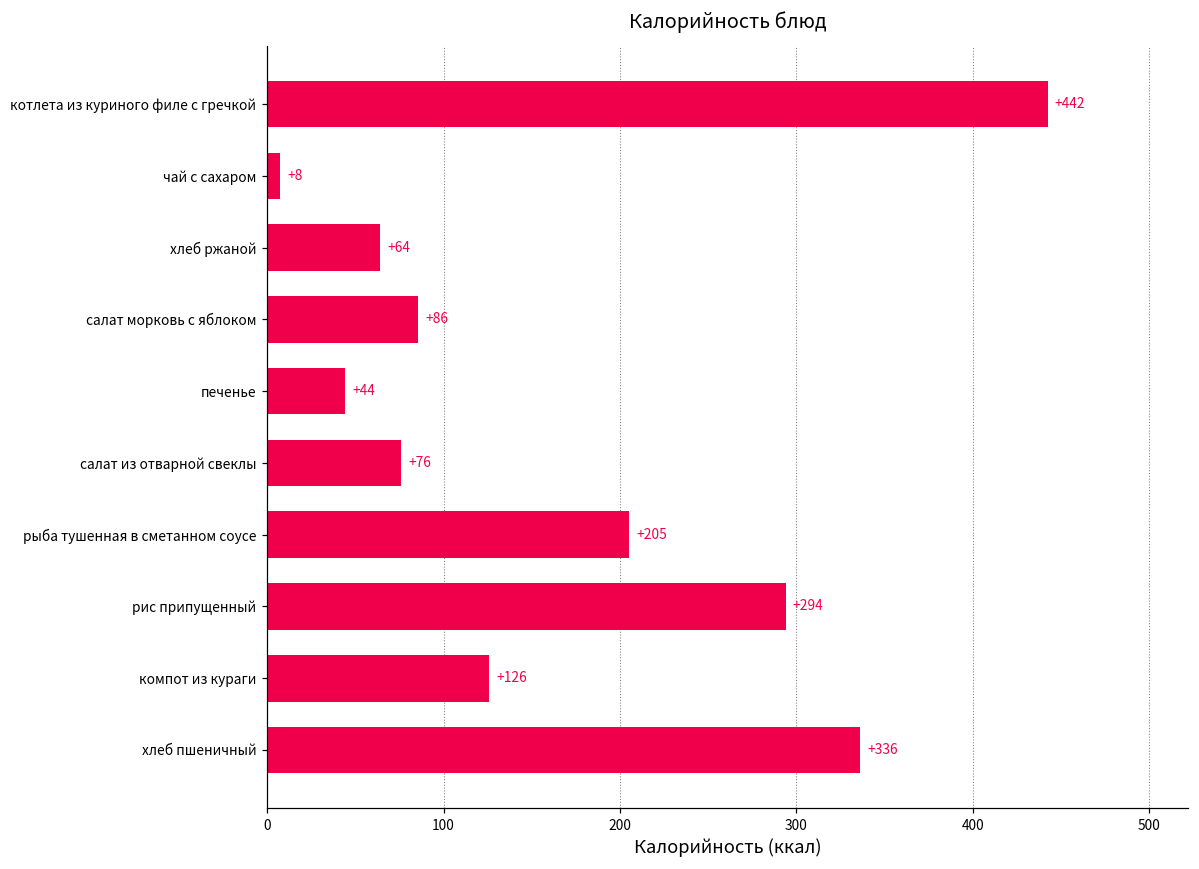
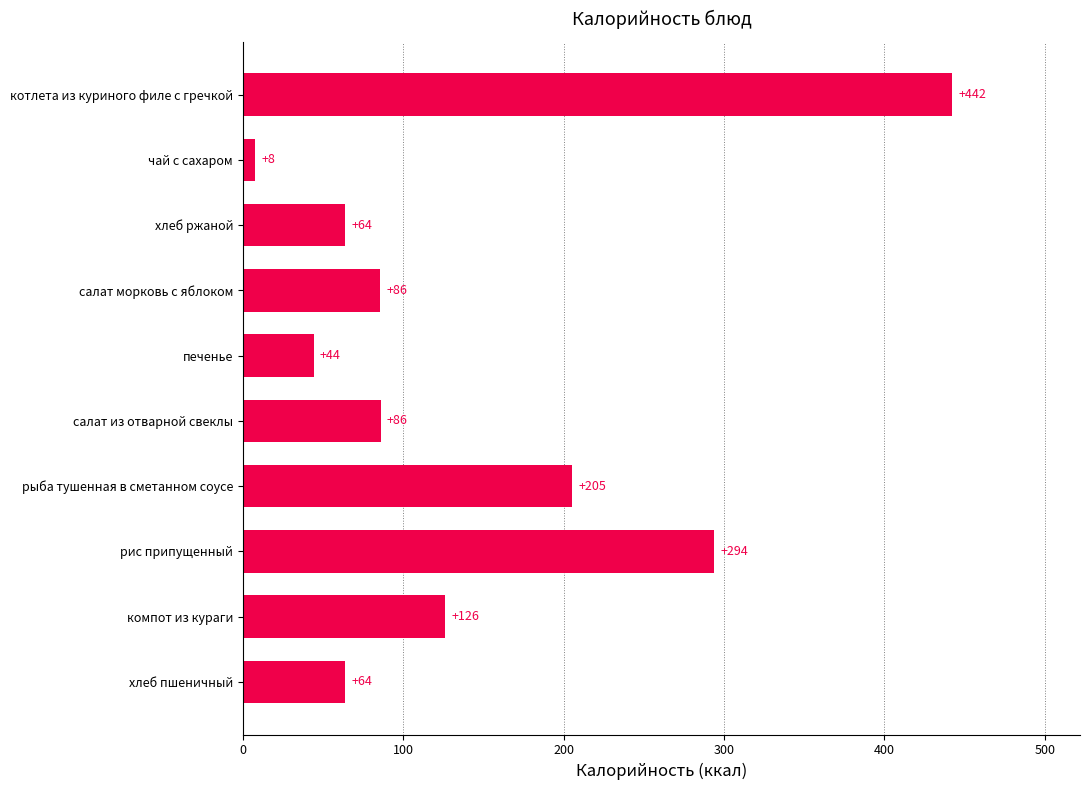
  {
    "котлета из куриного филе с гречкой": "+442",
    "чай с сахаром": "+8",
    "хлеб ржаной": "+64",
    "салат морковь с яблоком": "+86",
    "печенье": "+44",
-   "салат из отварной свеклы": "+76",
+   "салат из отварной свеклы": "+86",
    "рыба тушенная в сметанном соусе": "+205",
    "рис припущенный": "+294",
    "компот из кураги": "+126",
-   "хлеб пшеничный": "+336"
+   "хлеб пшеничный": "+64"
  }
